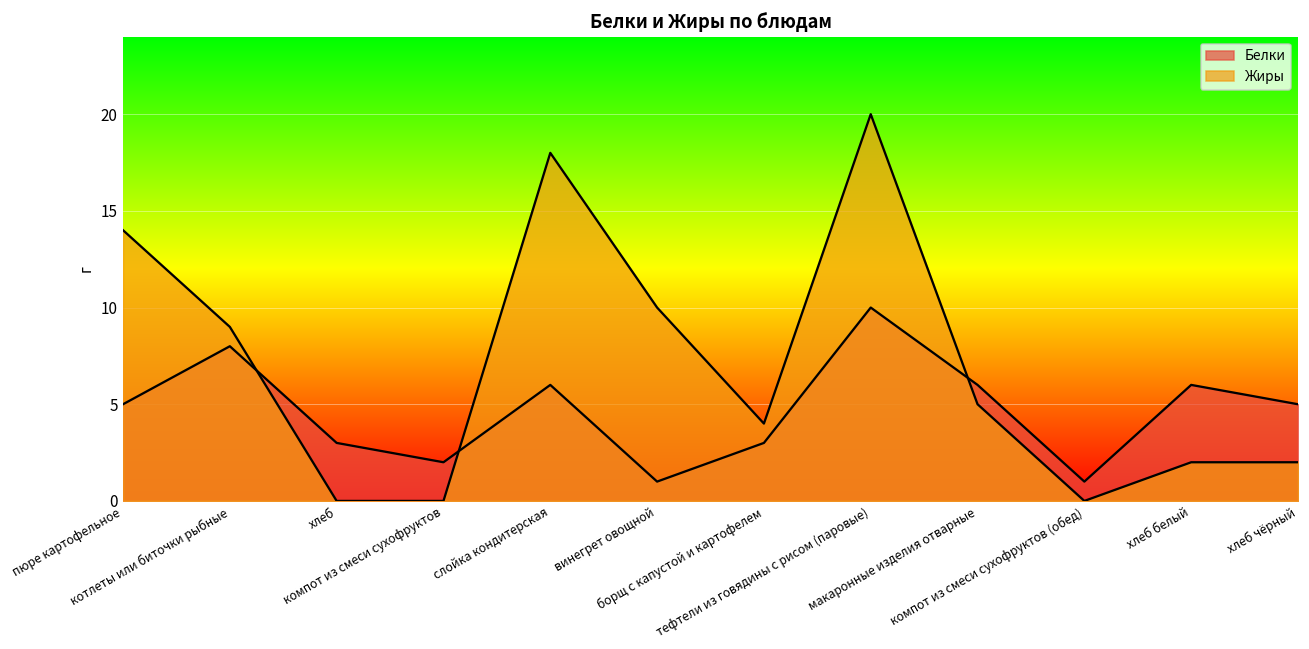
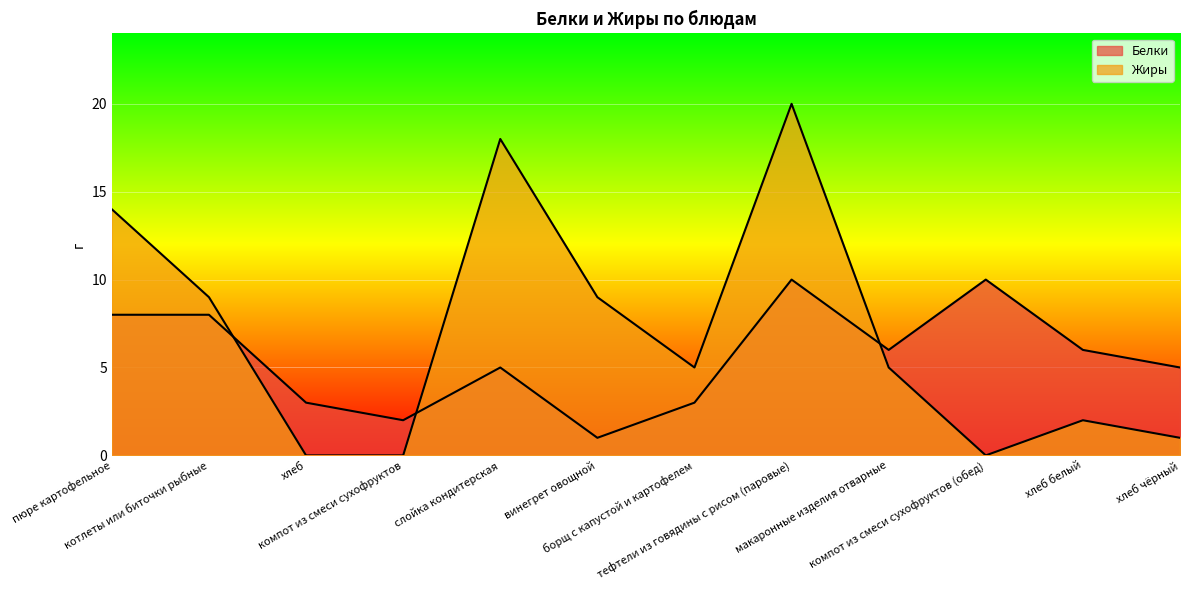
  {
    "Белки": {
-     "пюре картофельное": 5,
+     "пюре картофельное": 8,
      "котлеты или биточки рыбные": 8,
      "хлеб": 3,
      "компот из смеси сухофруктов": 2,
-     "слойка кондитерская": 6,
+     "слойка кондитерская": 5,
      "винегрет овощной": 1,
      "борщ с капустой и картофелем": 3,
      "тефтели из говядины с рисом (паровые)": 10,
      "макаронные изделия отварные": 6,
-     "компот из смеси сухофруктов (обед)": 1,
+     "компот из смеси сухофруктов (обед)": 10,
      "хлеб белый": 6,
      "хлеб чёрный": 5
    },
    "Жиры": {
      "пюре картофельное": 14,
      "котлеты или биточки рыбные": 9,
      "хлеб": 0,
      "компот из смеси сухофруктов": 0,
      "слойка кондитерская": 18,
-     "винегрет овощной": 10,
-     "борщ с капустой и картофелем": 4,
+     "винегрет овощной": 9,
+     "борщ с капустой и картофелем": 5,
      "тефтели из говядины с рисом (паровые)": 20,
      "макаронные изделия отварные": 5,
      "компот из смеси сухофруктов (обед)": 0,
      "хлеб белый": 2,
-     "хлеб чёрный": 2
+     "хлеб чёрный": 1
    }
  }
